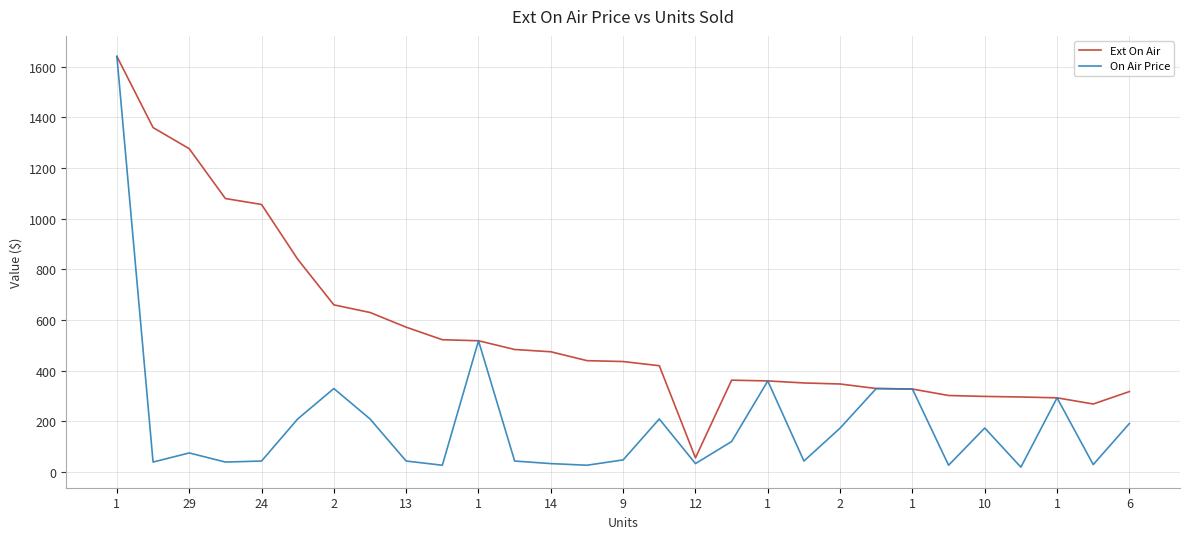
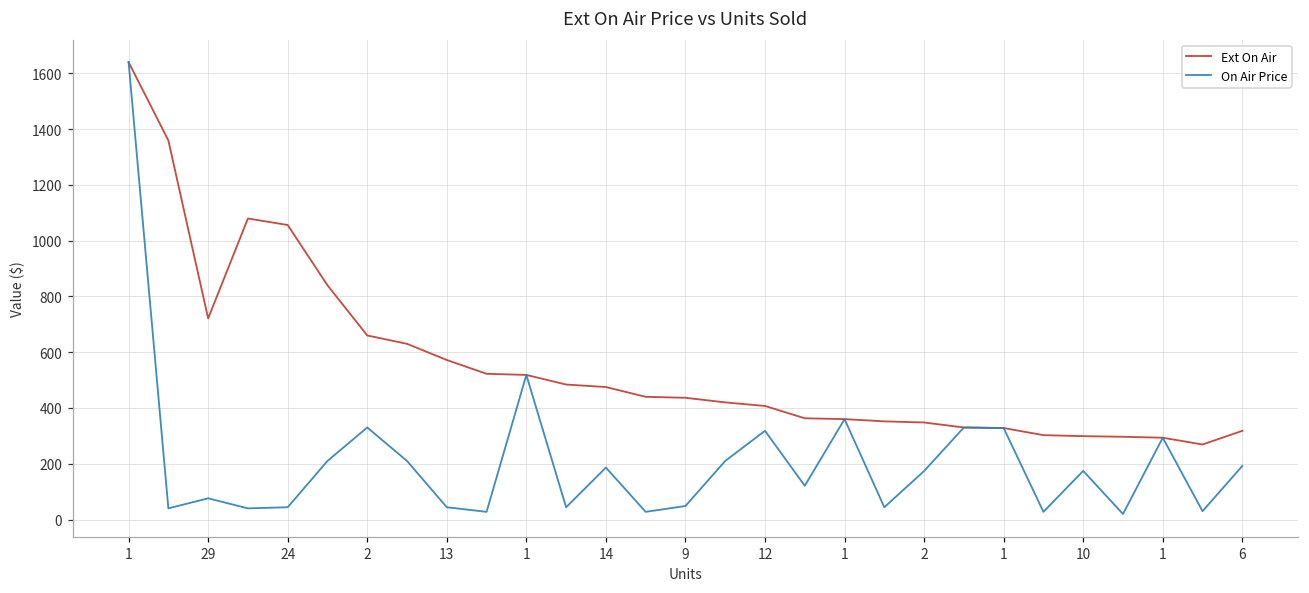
  {
    "Ext On Air": {
-     "29": 1280,
+     "29": 720,
      "24": 1060,
      "14": 480,
-     "12": 60,
+     "12": 410,
      "10": 300,
      "6": 320
    },
    "On Air Price": {
      "29": 80,
      "24": 40,
-     "14": 30,
-     "12": 30,
+     "14": 190,
+     "12": 320,
      "10": 170,
      "6": 190
    }
  }
